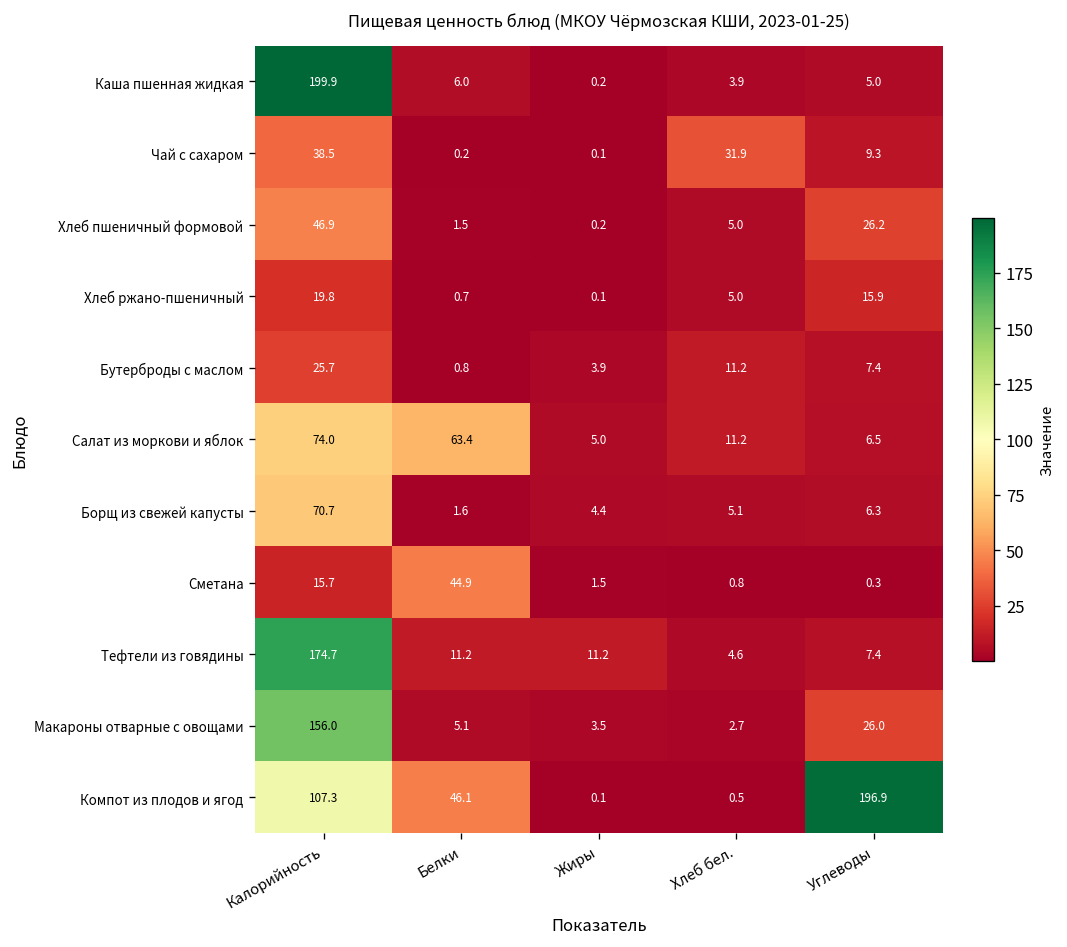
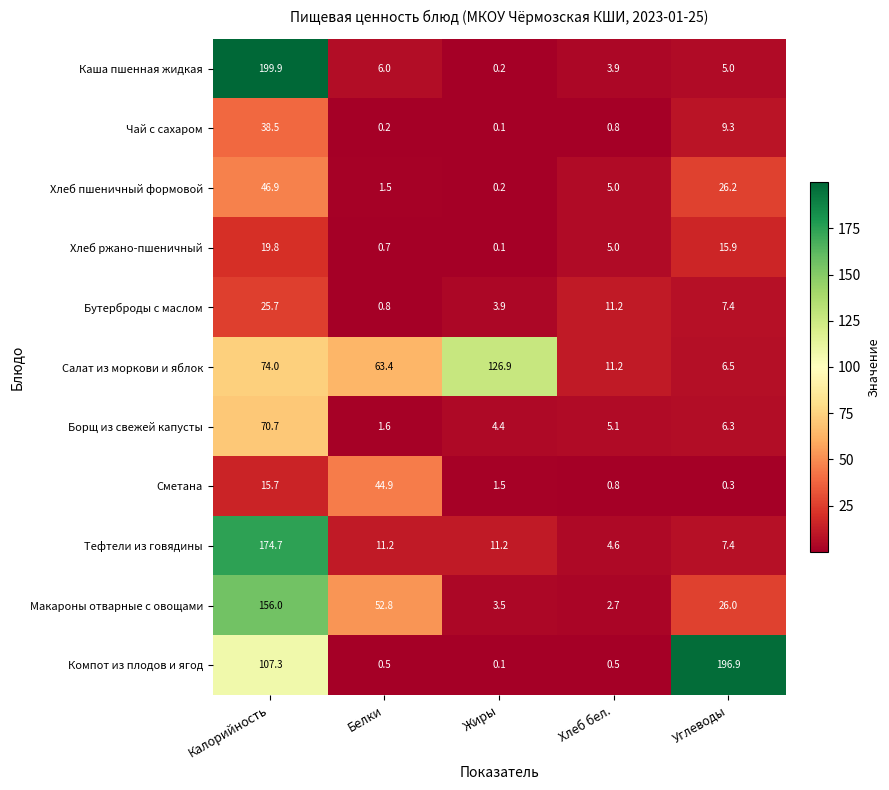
  {
    "Каша пшенная жидкая": {
      "Калорийность": 199.9,
      "Белки": 6.0,
      "Жиры": 0.2,
      "Хлеб бел.": 3.9,
      "Углеводы": 5.0
    },
    "Чай с сахаром": {
      "Калорийность": 38.5,
      "Белки": 0.2,
      "Жиры": 0.1,
-     "Хлеб бел.": 31.9,
+     "Хлеб бел.": 0.8,
      "Углеводы": 9.3
    },
    "Хлеб пшеничный формовой": {
      "Калорийность": 46.9,
      "Белки": 1.5,
      "Жиры": 0.2,
      "Хлеб бел.": 5.0,
      "Углеводы": 26.2
    },
    "Хлеб ржано-пшеничный": {
      "Калорийность": 19.8,
      "Белки": 0.7,
      "Жиры": 0.1,
      "Хлеб бел.": 5.0,
      "Углеводы": 15.9
    },
    "Бутерброды с маслом": {
      "Калорийность": 25.7,
      "Белки": 0.8,
      "Жиры": 3.9,
      "Хлеб бел.": 11.2,
      "Углеводы": 7.4
    },
    "Салат из моркови и яблок": {
      "Калорийность": 74.0,
      "Белки": 63.4,
-     "Жиры": 5.0,
+     "Жиры": 126.9,
      "Хлеб бел.": 11.2,
      "Углеводы": 6.5
    },
    "Борщ из свежей капусты": {
      "Калорийность": 70.7,
      "Белки": 1.6,
      "Жиры": 4.4,
      "Хлеб бел.": 5.1,
      "Углеводы": 6.3
    },
    "Сметана": {
      "Калорийность": 15.7,
      "Белки": 44.9,
      "Жиры": 1.5,
      "Хлеб бел.": 0.8,
      "Углеводы": 0.3
    },
    "Тефтели из говядины": {
      "Калорийность": 174.7,
      "Белки": 11.2,
      "Жиры": 11.2,
      "Хлеб бел.": 4.6,
      "Углеводы": 7.4
    },
    "Макароны отварные с овощами": {
      "Калорийность": 156.0,
-     "Белки": 5.1,
+     "Белки": 52.8,
      "Жиры": 3.5,
      "Хлеб бел.": 2.7,
      "Углеводы": 26.0
    },
    "Компот из плодов и ягод": {
      "Калорийность": 107.3,
-     "Белки": 46.1,
+     "Белки": 0.5,
      "Жиры": 0.1,
      "Хлеб бел.": 0.5,
      "Углеводы": 196.9
    }
  }
